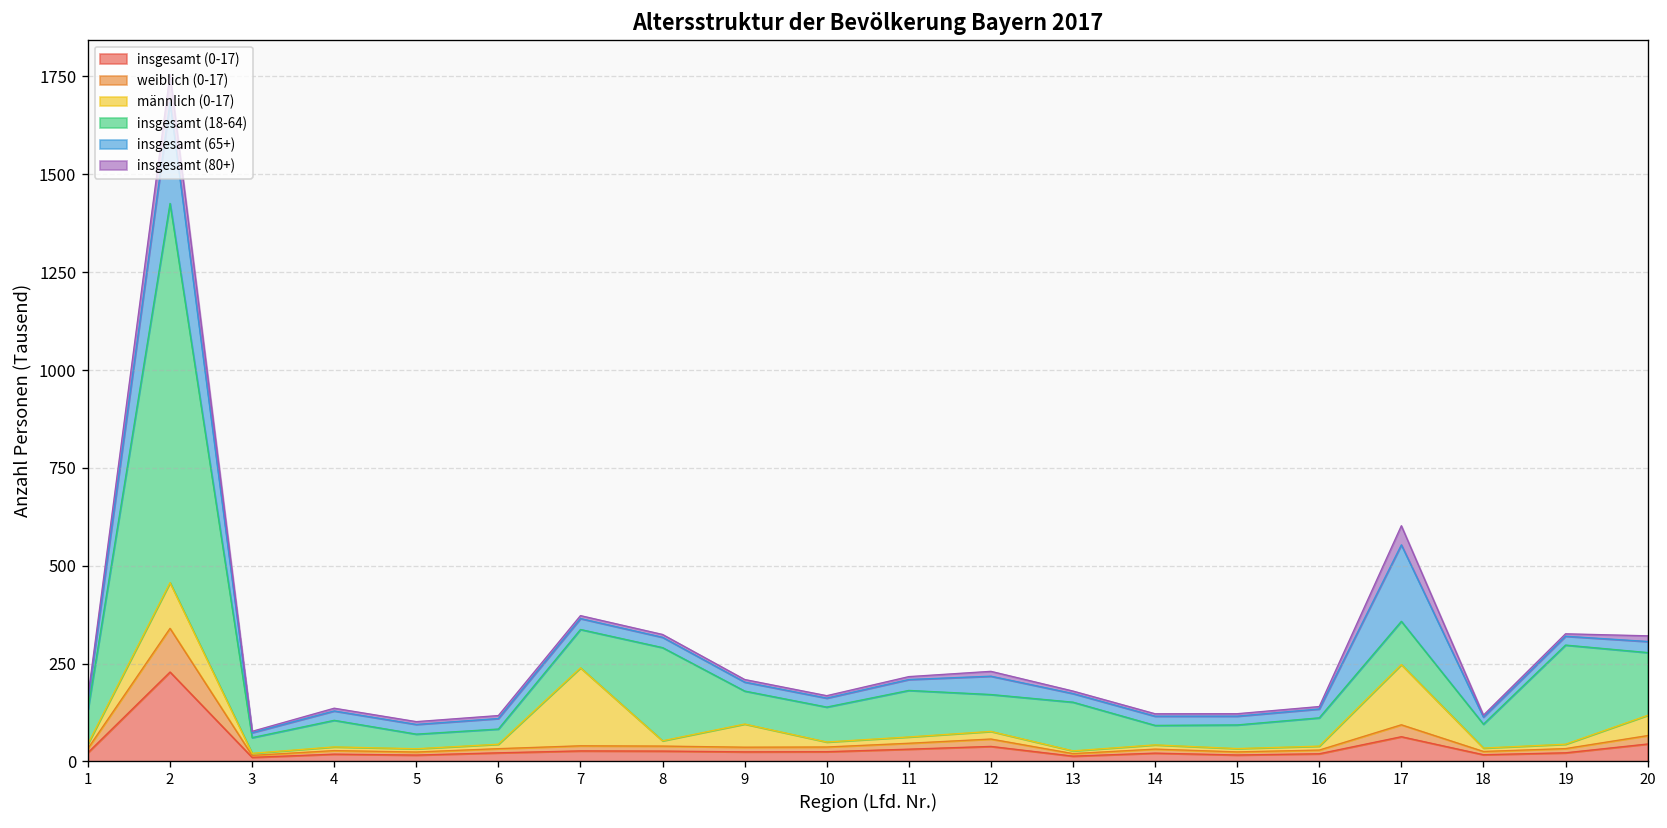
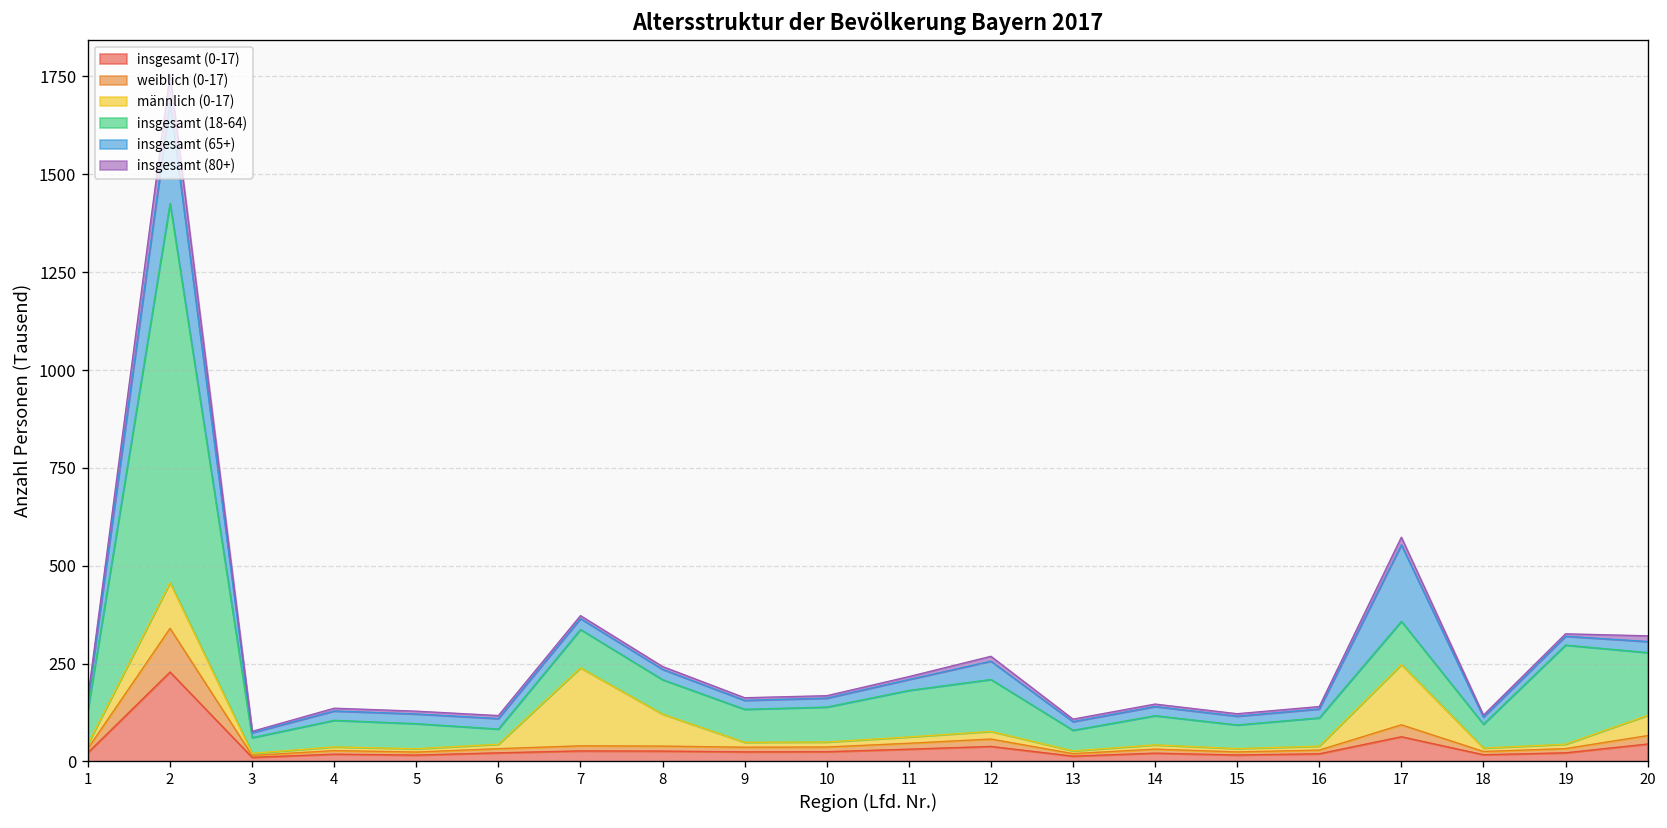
  {
    "männlich (0-17)": {
      "1": 10,
      "2": 120,
      "4": 10,
      "5": 10,
      "6": 10,
      "7": 200,
-     "8": 10,
-     "9": 60,
+     "8": 80,
+     "9": 10,
      "10": 10,
      "11": 20,
      "12": 20,
      "14": 10,
      "15": 10,
      "16": 10,
      "17": 150,
      "18": 10,
      "19": 10,
      "20": 50
    },
    "insgesamt (18-64)": {
      "1": 90,
      "2": 970,
      "3": 40,
      "4": 70,
-     "5": 40,
+     "5": 60,
      "6": 40,
      "7": 100,
-     "8": 240,
+     "8": 90,
      "9": 80,
      "10": 90,
      "11": 120,
-     "12": 90,
-     "13": 120,
-     "14": 50,
+     "12": 130,
+     "13": 50,
+     "14": 70,
      "15": 60,
      "16": 70,
      "17": 110,
      "18": 60,
      "19": 250,
      "20": 160
    },
    "insgesamt (65+)": {
      "12": 50,
      "17": 200,
      "20": 30
    },
    "insgesamt (80+)": {
      "12": 10,
-     "17": 50,
+     "17": 20,
      "20": 10
    }
  }
